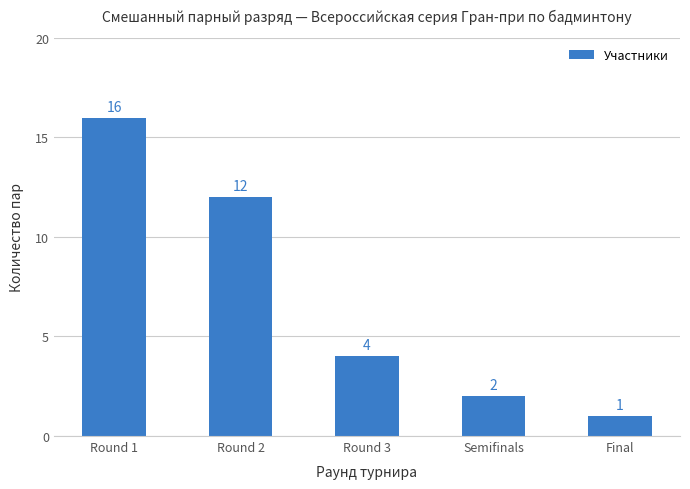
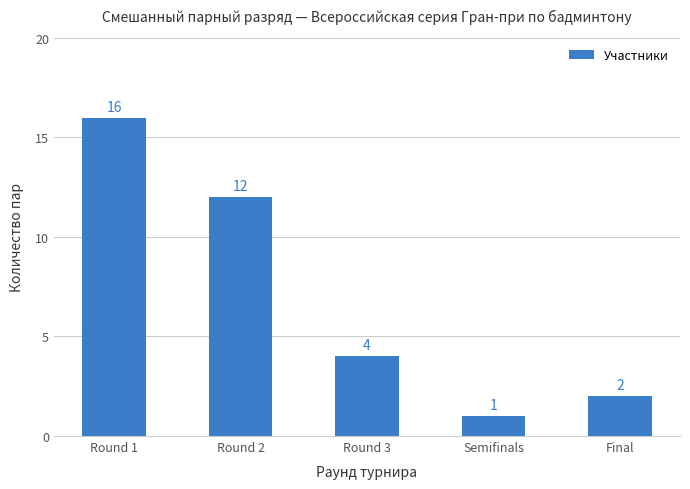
  {
    "Round 1": 16,
    "Round 2": 12,
    "Round 3": 4,
-   "Semifinals": 2,
-   "Final": 1
+   "Semifinals": 1,
+   "Final": 2
  }
